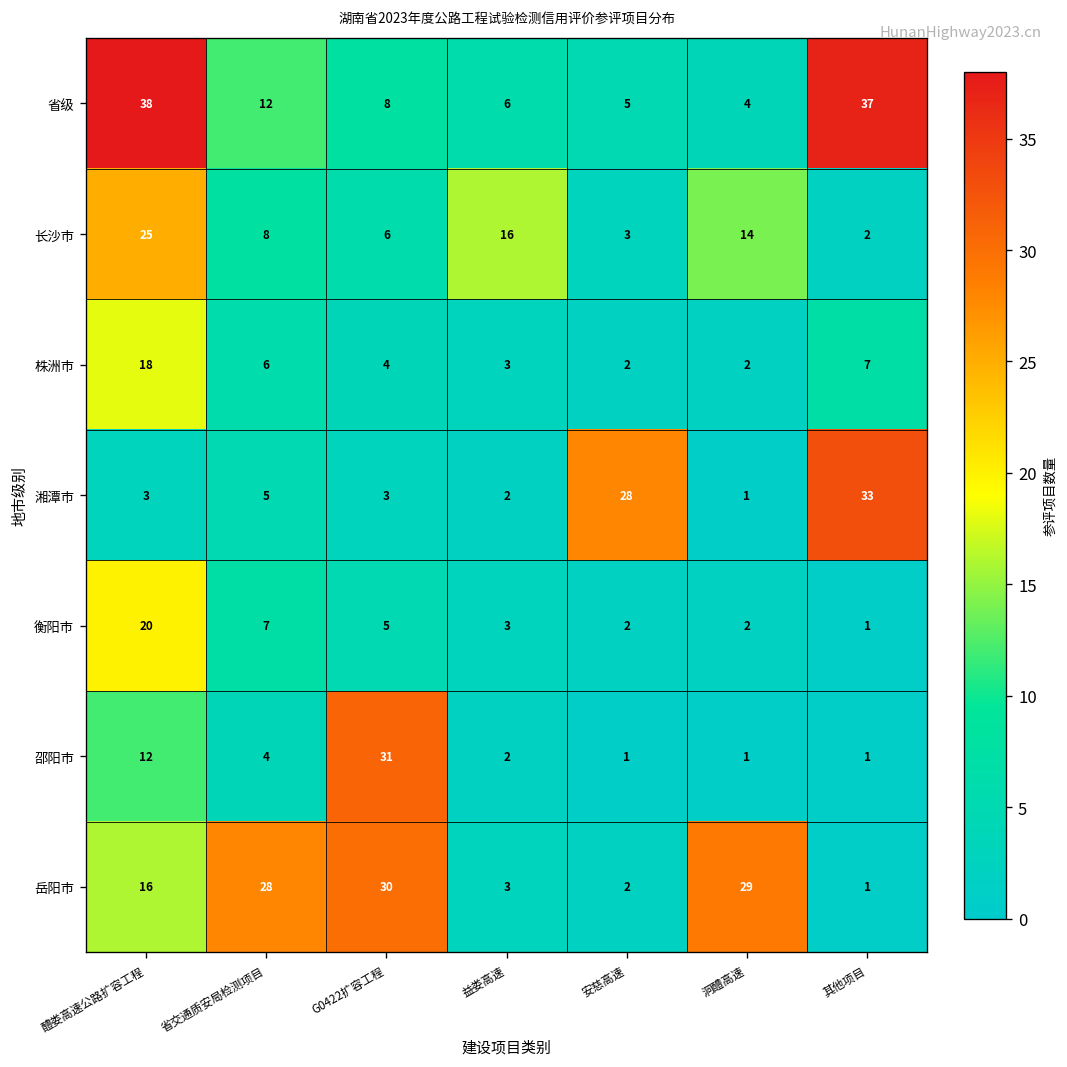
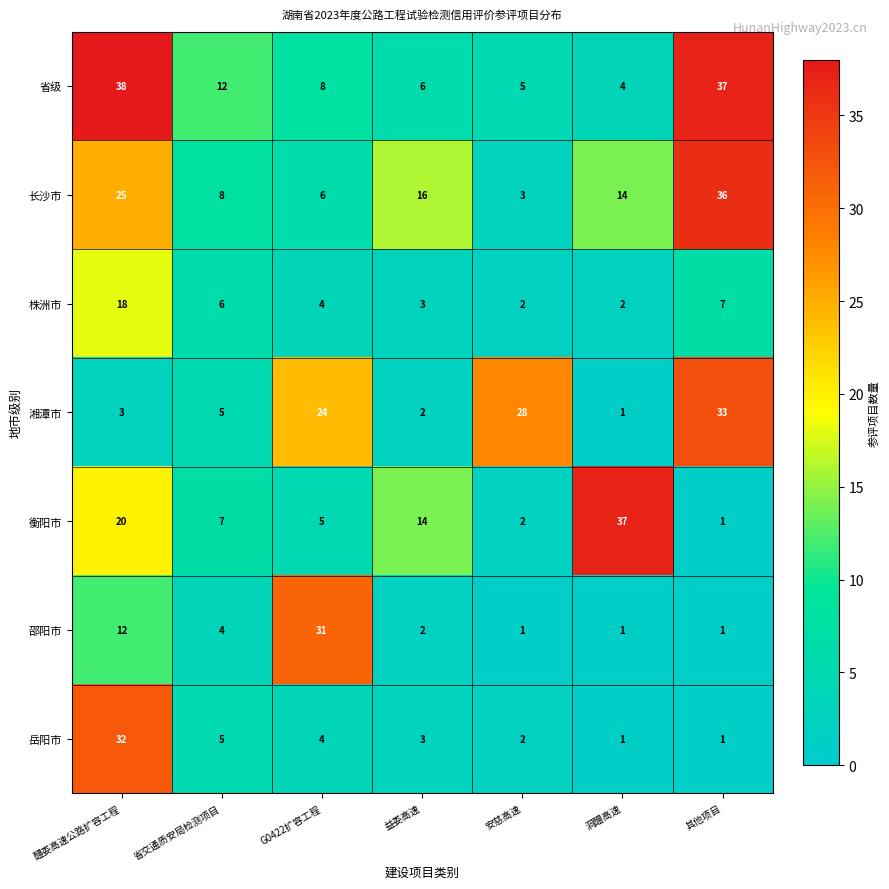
  {
    "省级": {
      "醴娄高速公路扩容工程": 38,
      "省交通质安局检测项目": 12,
      "G0422扩容工程": 8,
      "益娄高速": 6,
      "安慈高速": 5,
      "洞醴高速": 4,
      "其他项目": 37
    },
    "长沙市": {
      "醴娄高速公路扩容工程": 25,
      "省交通质安局检测项目": 8,
      "G0422扩容工程": 6,
      "益娄高速": 16,
      "安慈高速": 3,
      "洞醴高速": 14,
-     "其他项目": 2
+     "其他项目": 36
    },
    "株洲市": {
      "醴娄高速公路扩容工程": 18,
      "省交通质安局检测项目": 6,
      "G0422扩容工程": 4,
      "益娄高速": 3,
      "安慈高速": 2,
      "洞醴高速": 2,
      "其他项目": 7
    },
    "湘潭市": {
      "醴娄高速公路扩容工程": 3,
      "省交通质安局检测项目": 5,
-     "G0422扩容工程": 3,
+     "G0422扩容工程": 24,
      "益娄高速": 2,
      "安慈高速": 28,
      "洞醴高速": 1,
      "其他项目": 33
    },
    "衡阳市": {
      "醴娄高速公路扩容工程": 20,
      "省交通质安局检测项目": 7,
      "G0422扩容工程": 5,
-     "益娄高速": 3,
+     "益娄高速": 14,
      "安慈高速": 2,
-     "洞醴高速": 2,
+     "洞醴高速": 37,
      "其他项目": 1
    },
    "邵阳市": {
      "醴娄高速公路扩容工程": 12,
      "省交通质安局检测项目": 4,
      "G0422扩容工程": 31,
      "益娄高速": 2,
      "安慈高速": 1,
      "洞醴高速": 1,
      "其他项目": 1
    },
    "岳阳市": {
-     "醴娄高速公路扩容工程": 16,
-     "省交通质安局检测项目": 28,
-     "G0422扩容工程": 30,
+     "醴娄高速公路扩容工程": 32,
+     "省交通质安局检测项目": 5,
+     "G0422扩容工程": 4,
      "益娄高速": 3,
      "安慈高速": 2,
-     "洞醴高速": 29,
+     "洞醴高速": 1,
      "其他项目": 1
    }
  }
